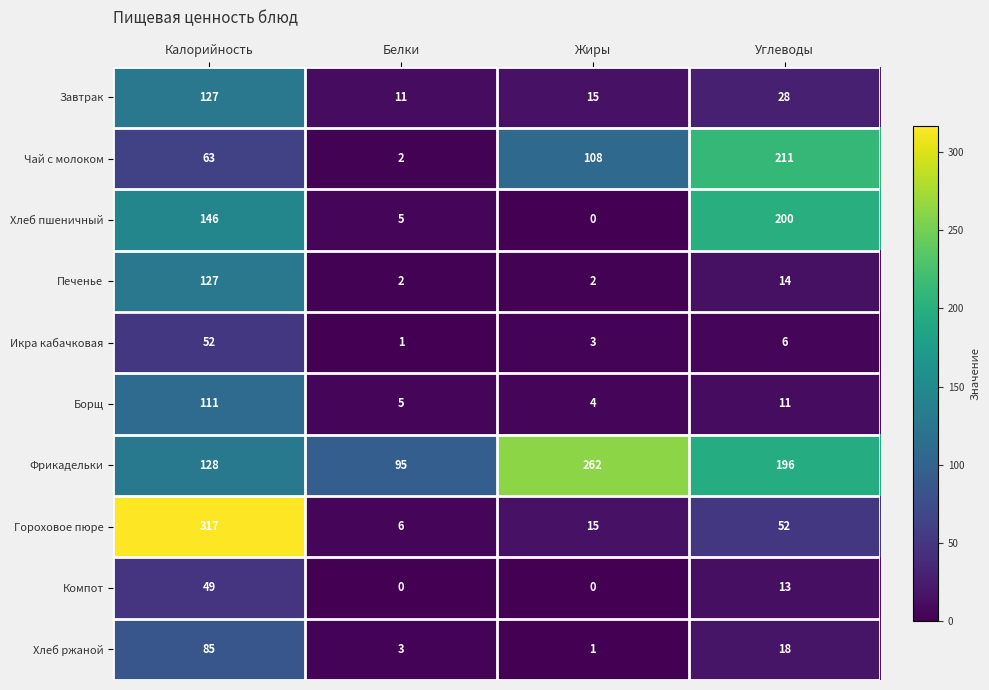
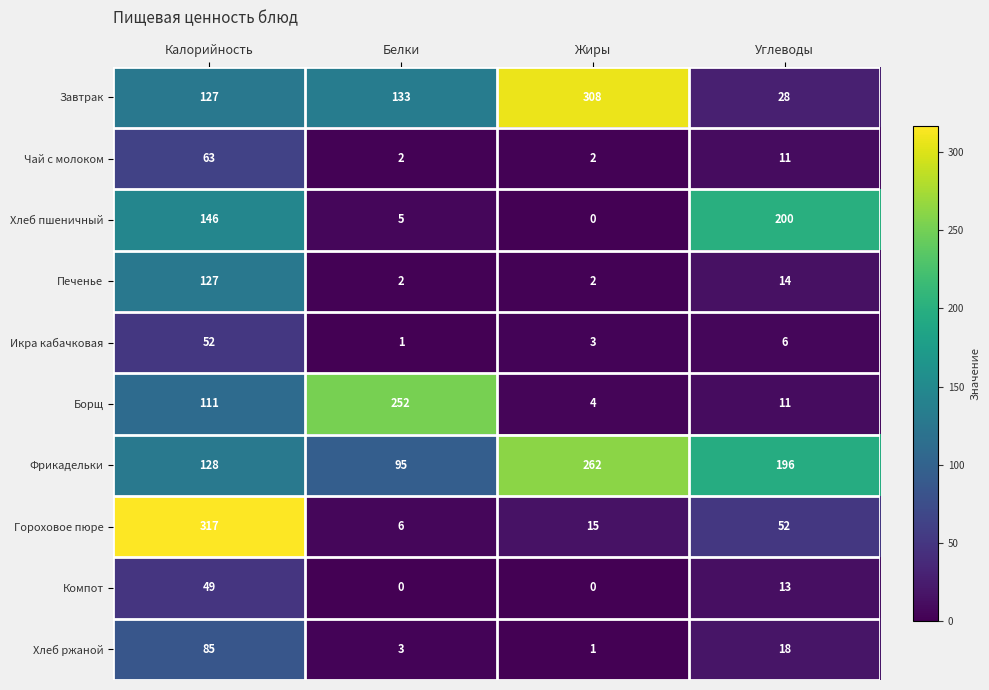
  {
    "Завтрак": {
      "Калорийность": 127,
-     "Белки": 11,
-     "Жиры": 15,
+     "Белки": 133,
+     "Жиры": 308,
      "Углеводы": 28
    },
    "Чай с молоком": {
      "Калорийность": 63,
      "Белки": 2,
-     "Жиры": 108,
-     "Углеводы": 211
+     "Жиры": 2,
+     "Углеводы": 11
    },
    "Хлеб пшеничный": {
      "Калорийность": 146,
      "Белки": 5,
      "Жиры": 0,
      "Углеводы": 200
    },
    "Печенье": {
      "Калорийность": 127,
      "Белки": 2,
      "Жиры": 2,
      "Углеводы": 14
    },
    "Икра кабачковая": {
      "Калорийность": 52,
      "Белки": 1,
      "Жиры": 3,
      "Углеводы": 6
    },
    "Борщ": {
      "Калорийность": 111,
-     "Белки": 5,
+     "Белки": 252,
      "Жиры": 4,
      "Углеводы": 11
    },
    "Фрикадельки": {
      "Калорийность": 128,
      "Белки": 95,
      "Жиры": 262,
      "Углеводы": 196
    },
    "Гороховое пюре": {
      "Калорийность": 317,
      "Белки": 6,
      "Жиры": 15,
      "Углеводы": 52
    },
    "Компот": {
      "Калорийность": 49,
      "Белки": 0,
      "Жиры": 0,
      "Углеводы": 13
    },
    "Хлеб ржаной": {
      "Калорийность": 85,
      "Белки": 3,
      "Жиры": 1,
      "Углеводы": 18
    }
  }
